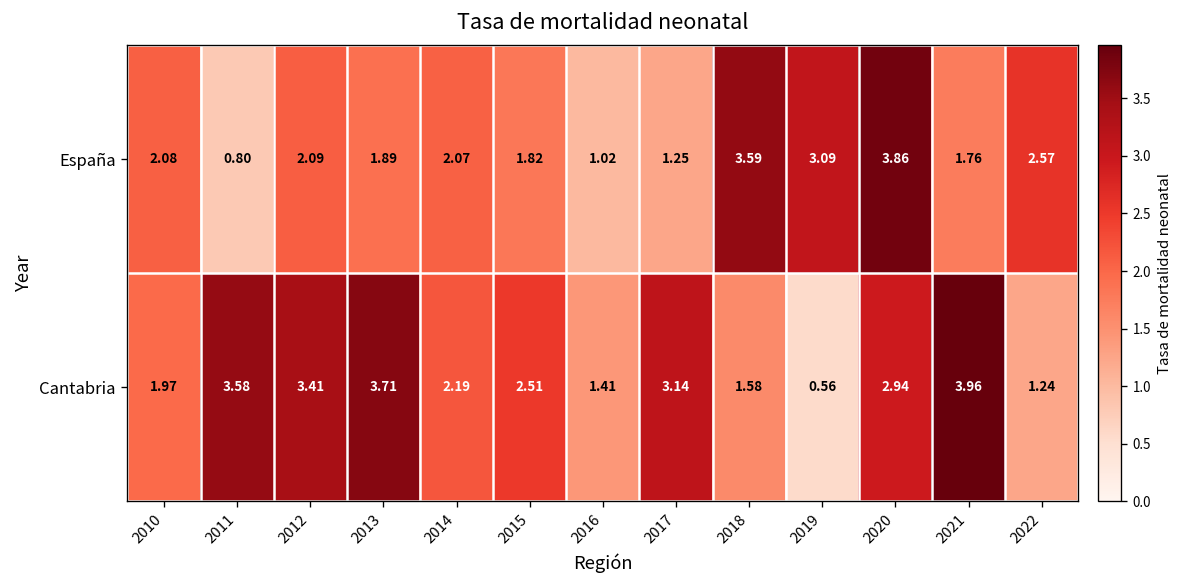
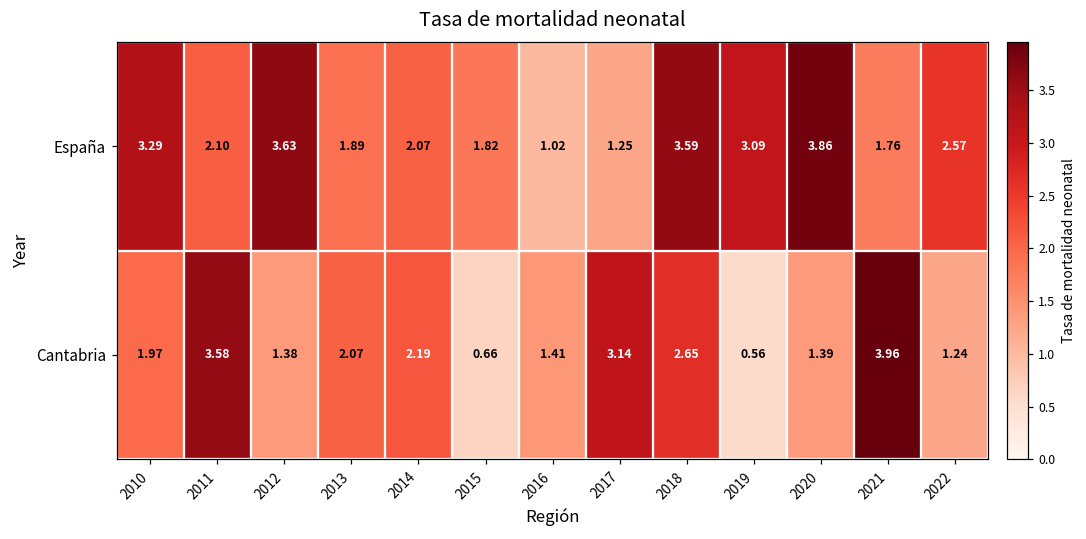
  {
    "España": {
-     "2010": 2.08,
-     "2011": 0.80,
-     "2012": 2.09,
+     "2010": 3.29,
+     "2011": 2.10,
+     "2012": 3.63,
      "2013": 1.89,
      "2014": 2.07,
      "2015": 1.82,
      "2016": 1.02,
      "2017": 1.25,
      "2018": 3.59,
      "2019": 3.09,
      "2020": 3.86,
      "2021": 1.76,
      "2022": 2.57
    },
    "Cantabria": {
      "2010": 1.97,
      "2011": 3.58,
-     "2012": 3.41,
-     "2013": 3.71,
+     "2012": 1.38,
+     "2013": 2.07,
      "2014": 2.19,
-     "2015": 2.51,
+     "2015": 0.66,
      "2016": 1.41,
      "2017": 3.14,
-     "2018": 1.58,
+     "2018": 2.65,
      "2019": 0.56,
-     "2020": 2.94,
+     "2020": 1.39,
      "2021": 3.96,
      "2022": 1.24
    }
  }
